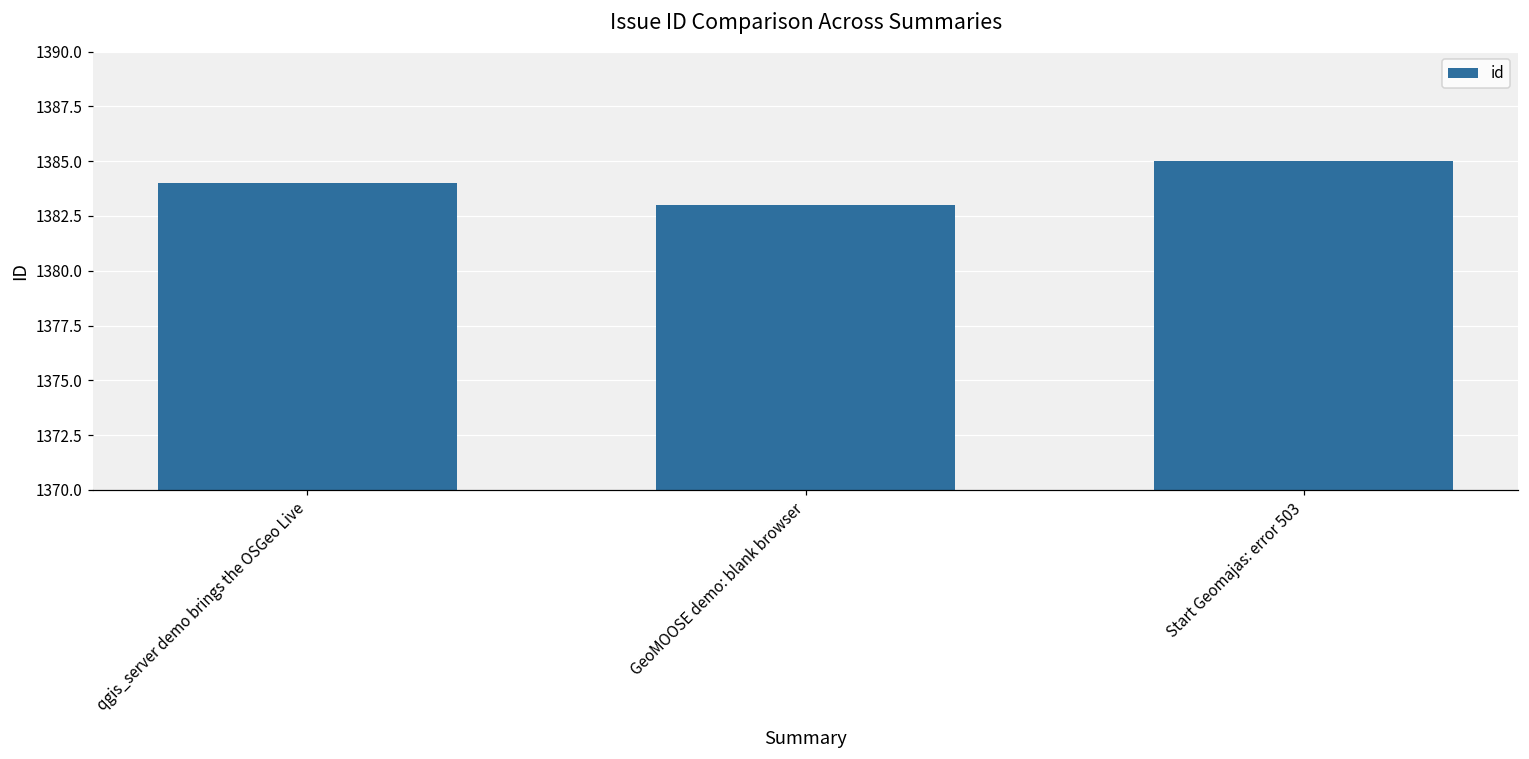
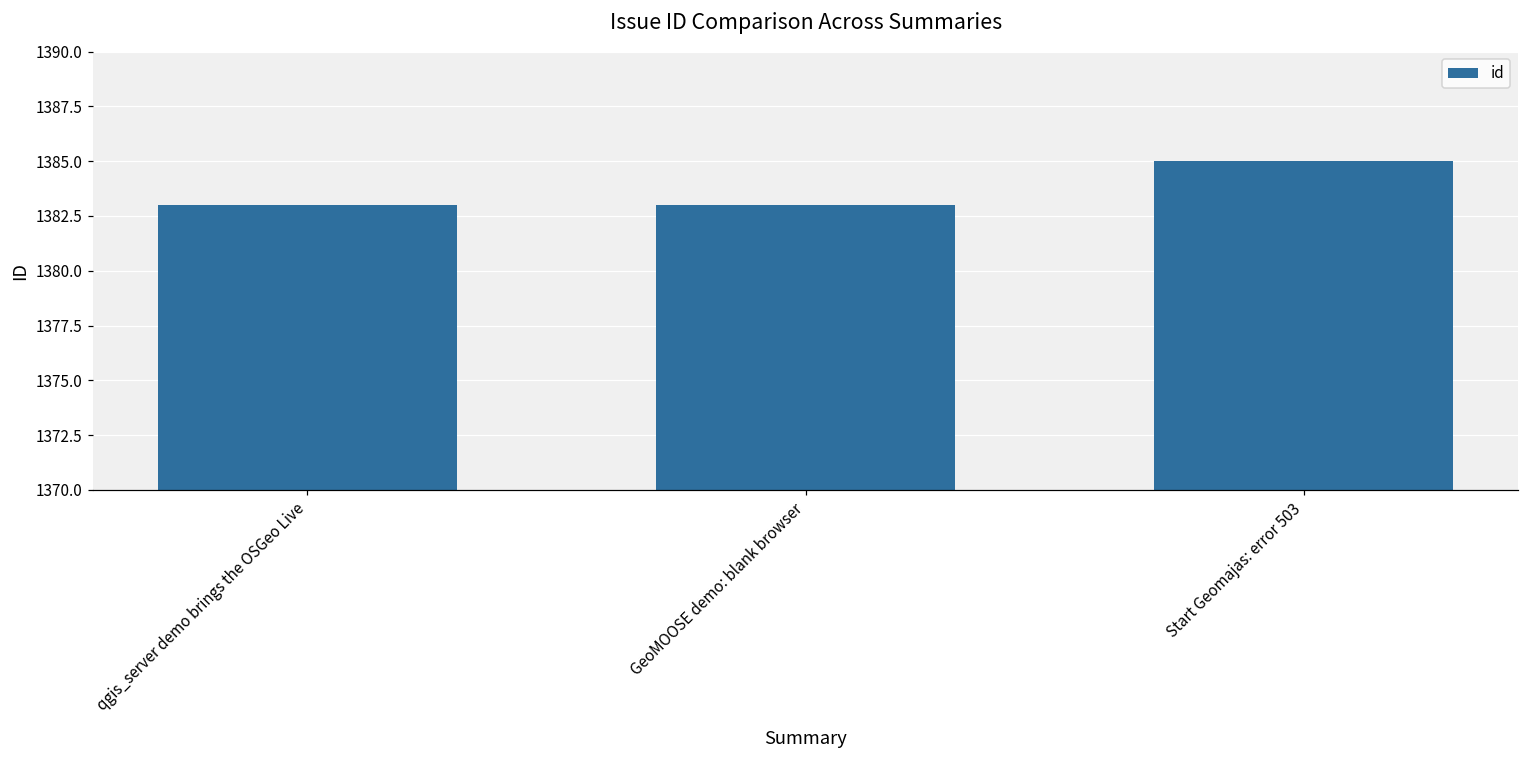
  {
-   "qgis_server demo brings the OSGeo Live": 1384,
+   "qgis_server demo brings the OSGeo Live": 1383,
    "GeoMOOSE demo: blank browser": 1383,
    "Start Geomajas: error 503": 1385
  }
